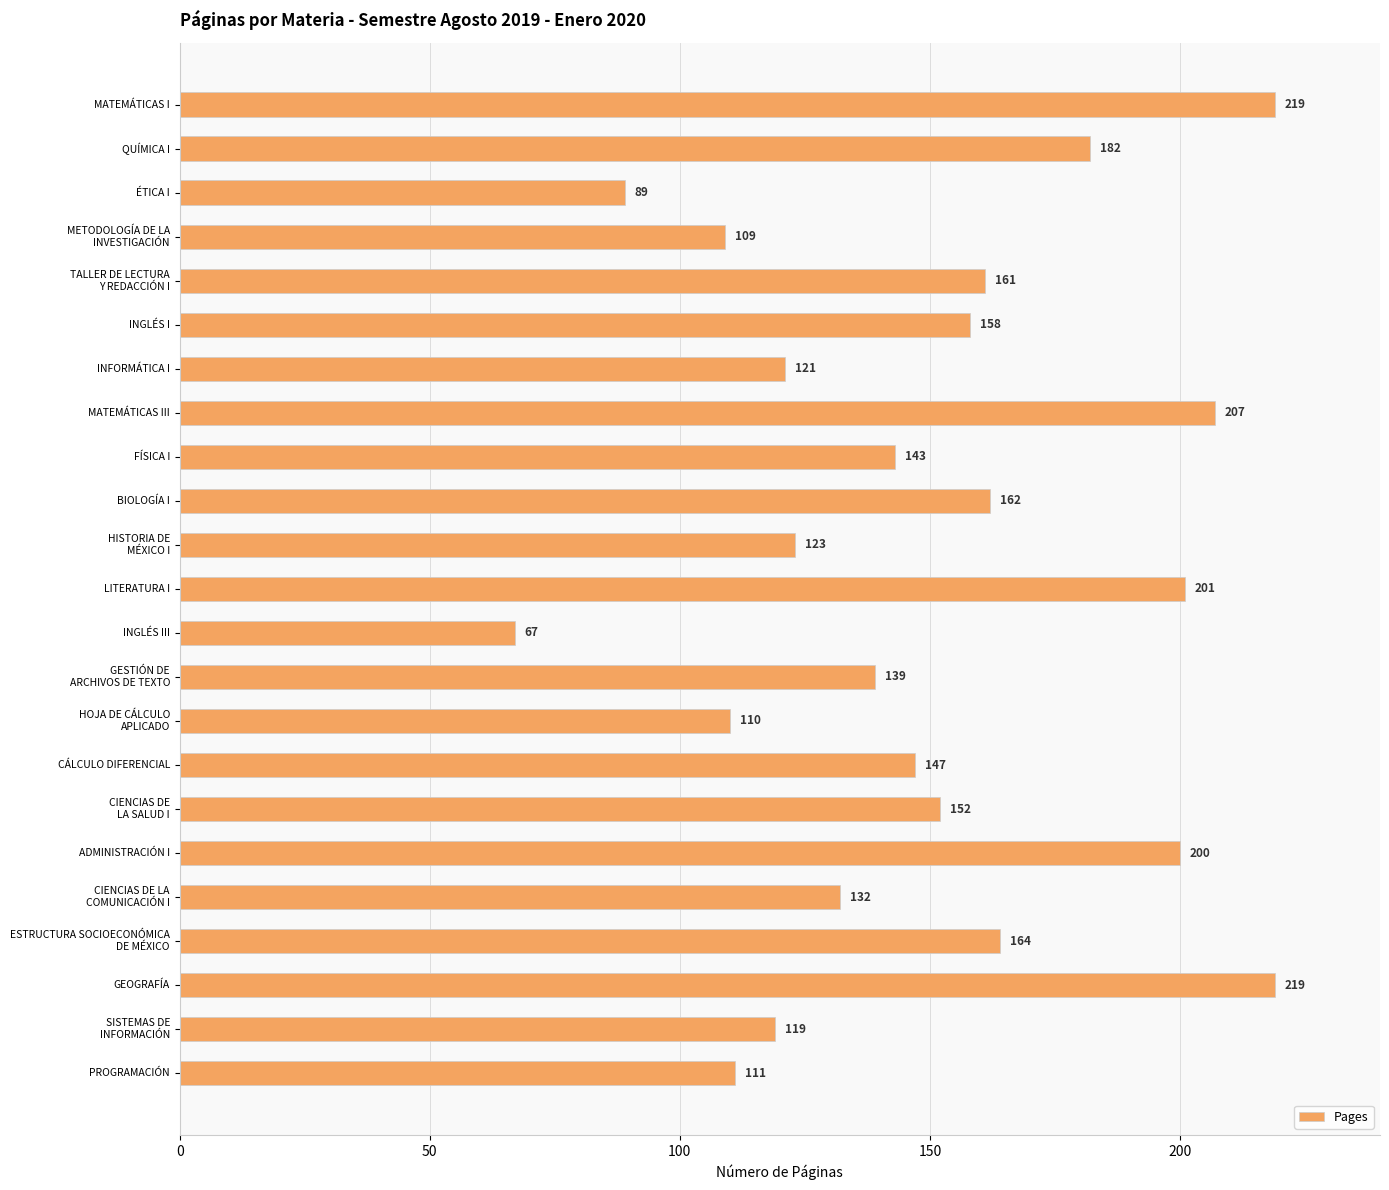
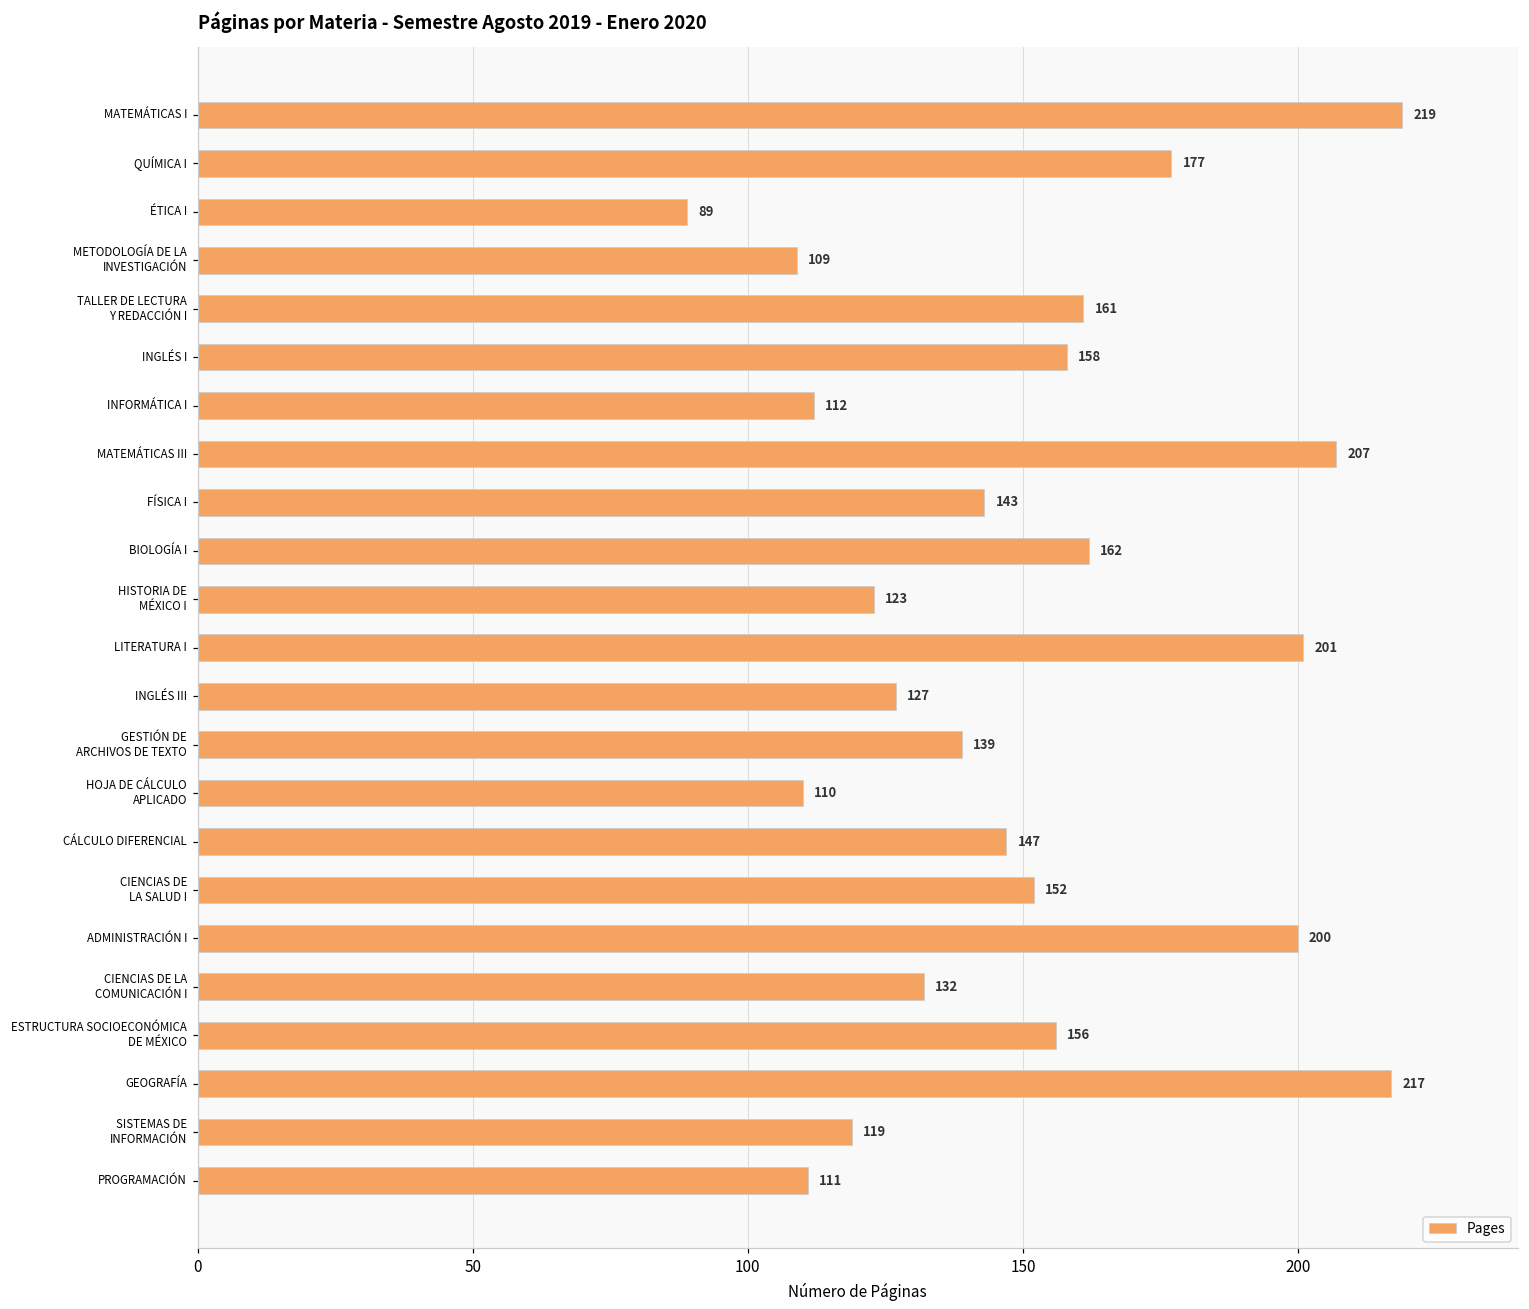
  {
    "MATEMÁTICAS I": 219,
-   "QUÍMICA I": 182,
+   "QUÍMICA I": 177,
    "ÉTICA I": 89,
    "METODOLOGÍA DE LA INVESTIGACIÓN": 109,
    "TALLER DE LECTURA Y REDACCIÓN I": 161,
    "INGLÉS I": 158,
-   "INFORMÁTICA I": 121,
+   "INFORMÁTICA I": 112,
    "MATEMÁTICAS III": 207,
    "FÍSICA I": 143,
    "BIOLOGÍA I": 162,
    "HISTORIA DE MÉXICO I": 123,
    "LITERATURA I": 201,
-   "INGLÉS III": 67,
+   "INGLÉS III": 127,
    "GESTIÓN DE ARCHIVOS DE TEXTO": 139,
    "HOJA DE CÁLCULO APLICADO": 110,
    "CÁLCULO DIFERENCIAL": 147,
    "CIENCIAS DE LA SALUD I": 152,
    "ADMINISTRACIÓN I": 200,
    "CIENCIAS DE LA COMUNICACIÓN I": 132,
-   "ESTRUCTURA SOCIOECONÓMICA DE MÉXICO": 164,
-   "GEOGRAFÍA": 219,
+   "ESTRUCTURA SOCIOECONÓMICA DE MÉXICO": 156,
+   "GEOGRAFÍA": 217,
    "SISTEMAS DE INFORMACIÓN": 119,
    "PROGRAMACIÓN": 111
  }
